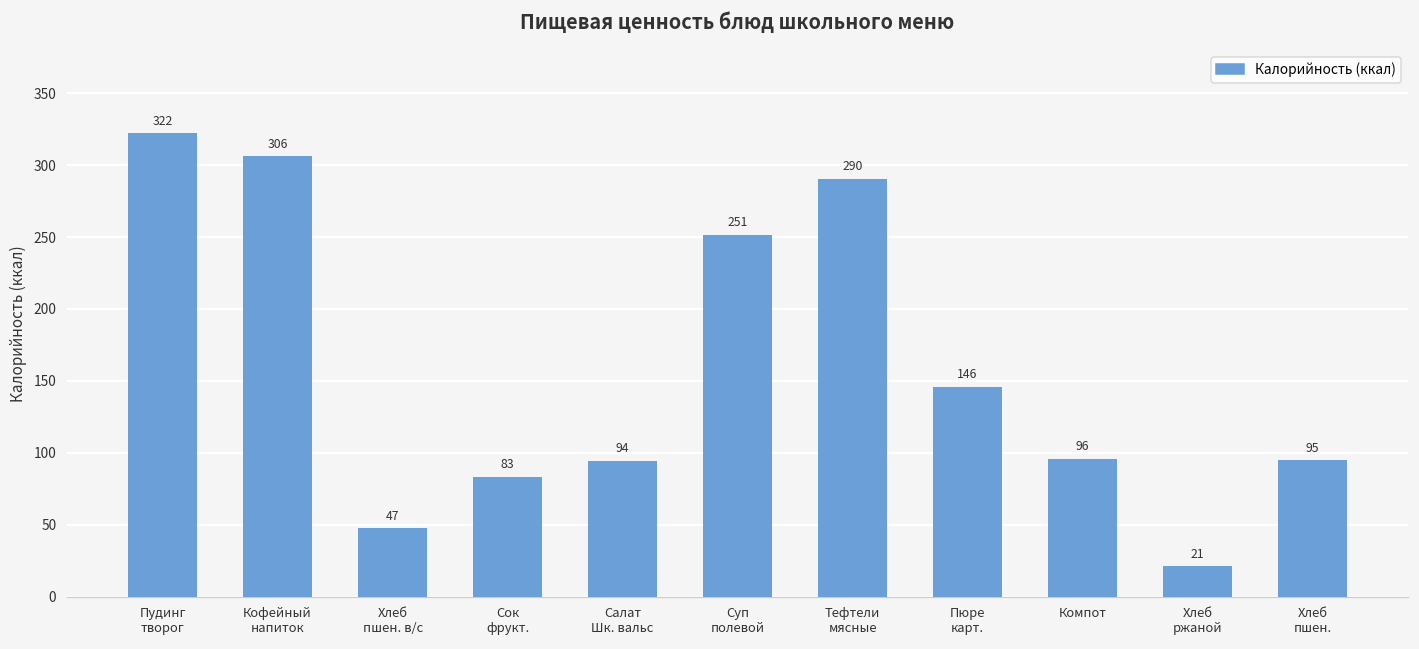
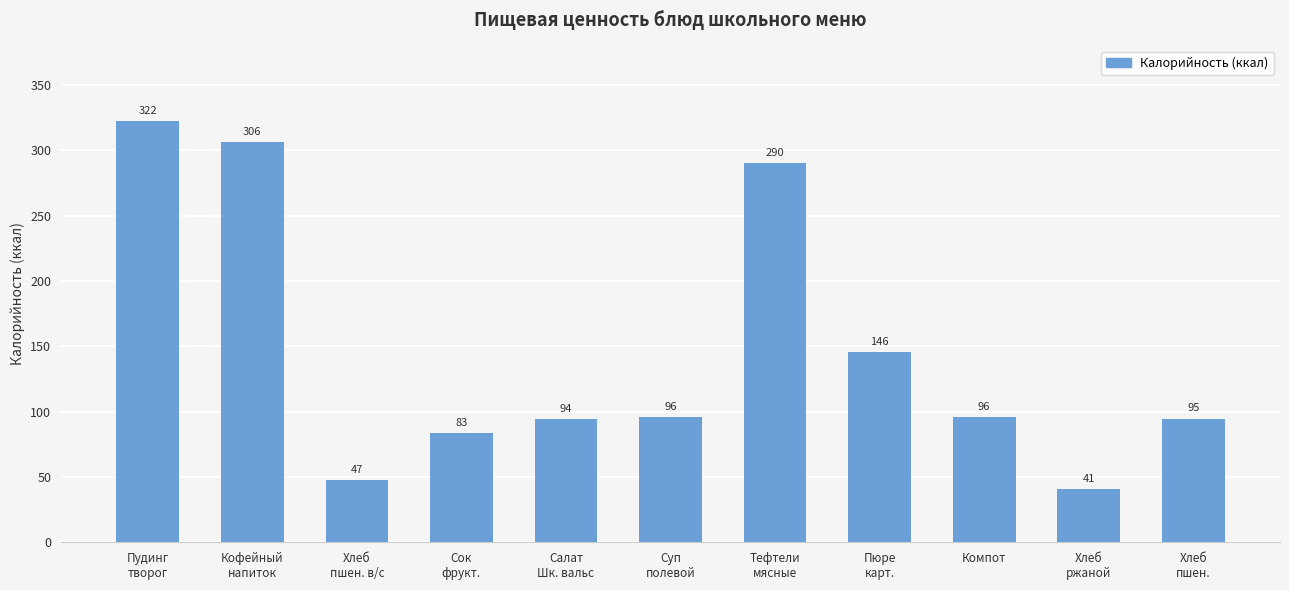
  {
    "Пудинг творог": 322,
    "Кофейный напиток": 306,
    "Хлеб пшен. в/с": 47,
    "Сок фрукт.": 83,
    "Салат Шк. вальс": 94,
-   "Суп полевой": 251,
+   "Суп полевой": 96,
    "Тефтели мясные": 290,
    "Пюре карт.": 146,
    "Компот": 96,
-   "Хлеб ржаной": 21,
+   "Хлеб ржаной": 41,
    "Хлеб пшен.": 95
  }
